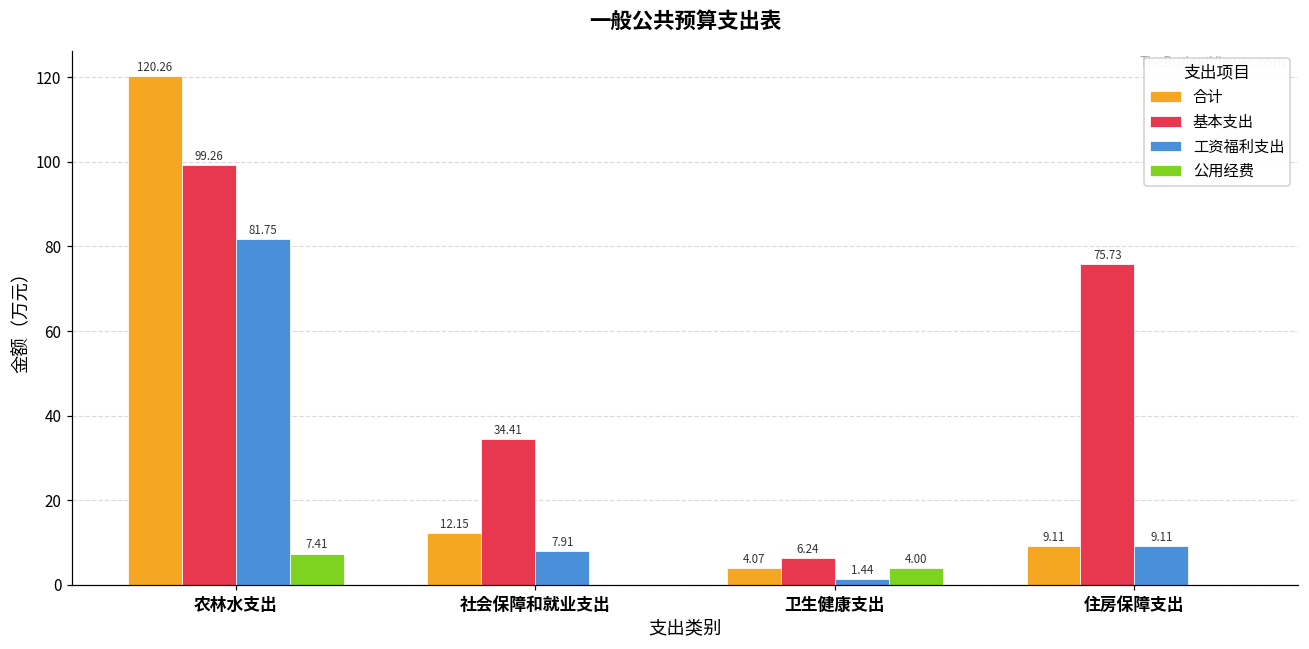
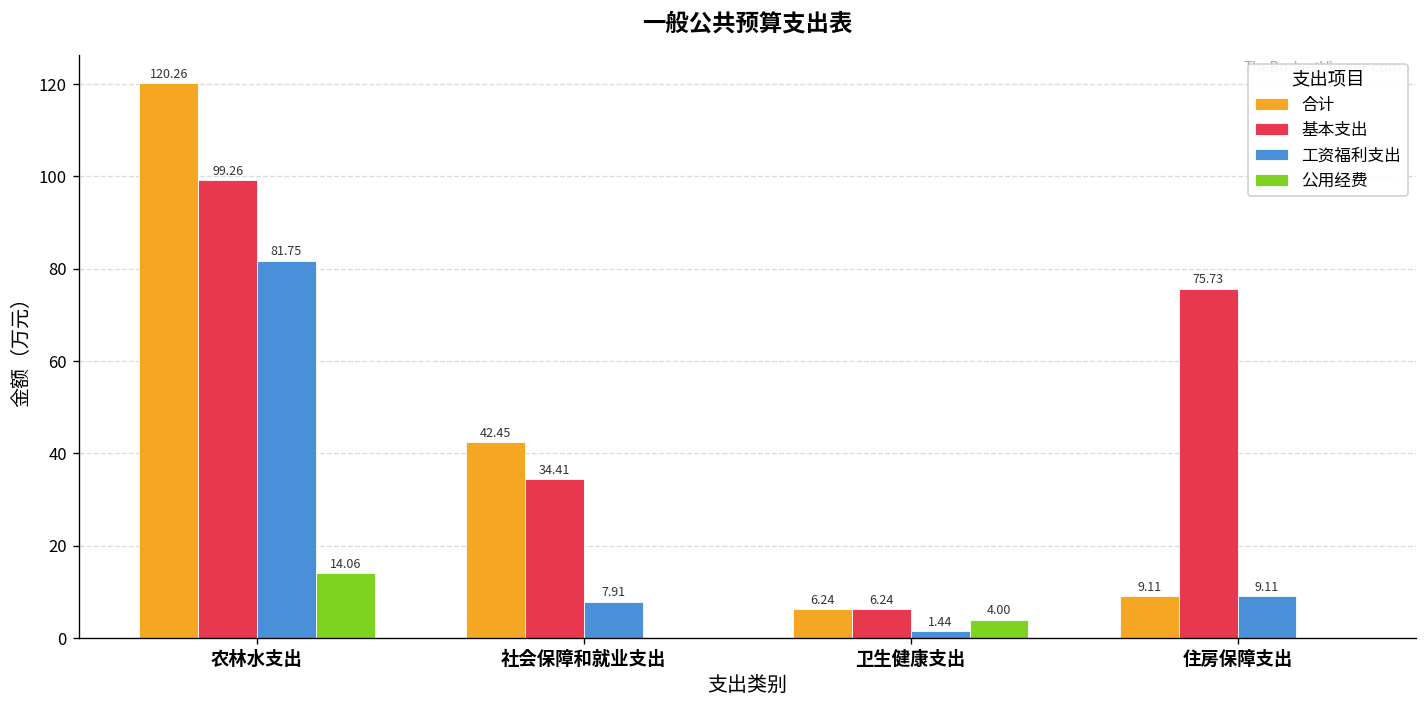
  {
    "合计": {
      "农林水支出": 120.26,
-     "社会保障和就业支出": 12.15,
-     "卫生健康支出": 4.07,
+     "社会保障和就业支出": 42.45,
+     "卫生健康支出": 6.24,
      "住房保障支出": 9.11
    },
    "基本支出": {
      "农林水支出": 99.26,
      "社会保障和就业支出": 34.41,
      "卫生健康支出": 6.24,
      "住房保障支出": 75.73
    },
    "工资福利支出": {
      "农林水支出": 81.75,
      "社会保障和就业支出": 7.91,
      "卫生健康支出": 1.44,
      "住房保障支出": 9.11
    },
    "公用经费": {
-     "农林水支出": 7.41,
+     "农林水支出": 14.06,
      "卫生健康支出": 4.00
    }
  }
